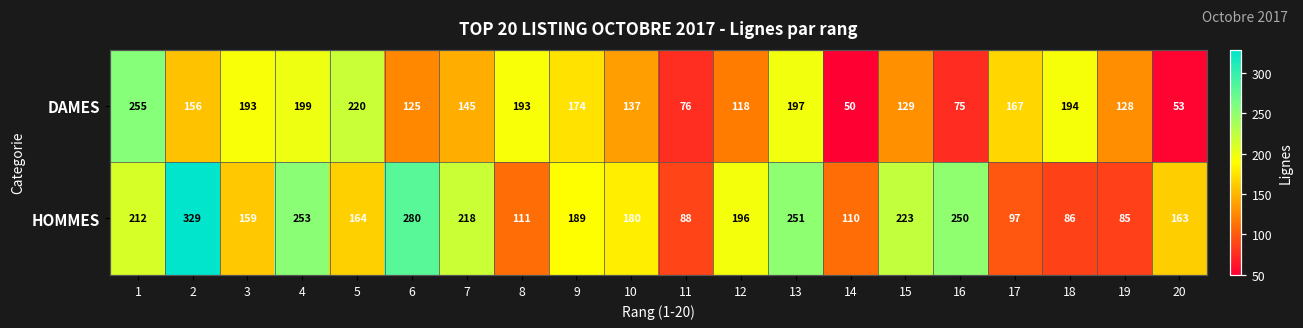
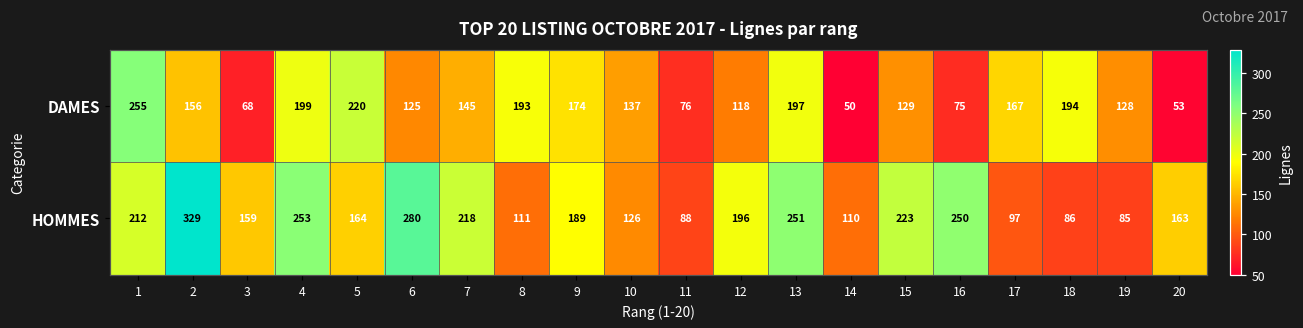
  {
    "DAMES": {
      "1": 255,
      "2": 156,
-     "3": 193,
+     "3": 68,
      "4": 199,
      "5": 220,
      "6": 125,
      "7": 145,
      "8": 193,
      "9": 174,
      "10": 137,
      "11": 76,
      "12": 118,
      "13": 197,
      "14": 50,
      "15": 129,
      "16": 75,
      "17": 167,
      "18": 194,
      "19": 128,
      "20": 53
    },
    "HOMMES": {
      "1": 212,
      "2": 329,
      "3": 159,
      "4": 253,
      "5": 164,
      "6": 280,
      "7": 218,
      "8": 111,
      "9": 189,
-     "10": 180,
+     "10": 126,
      "11": 88,
      "12": 196,
      "13": 251,
      "14": 110,
      "15": 223,
      "16": 250,
      "17": 97,
      "18": 86,
      "19": 85,
      "20": 163
    }
  }
